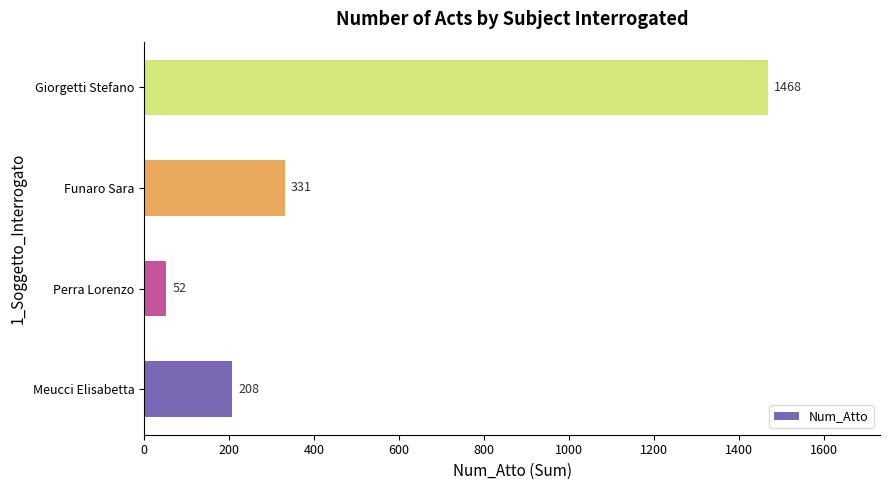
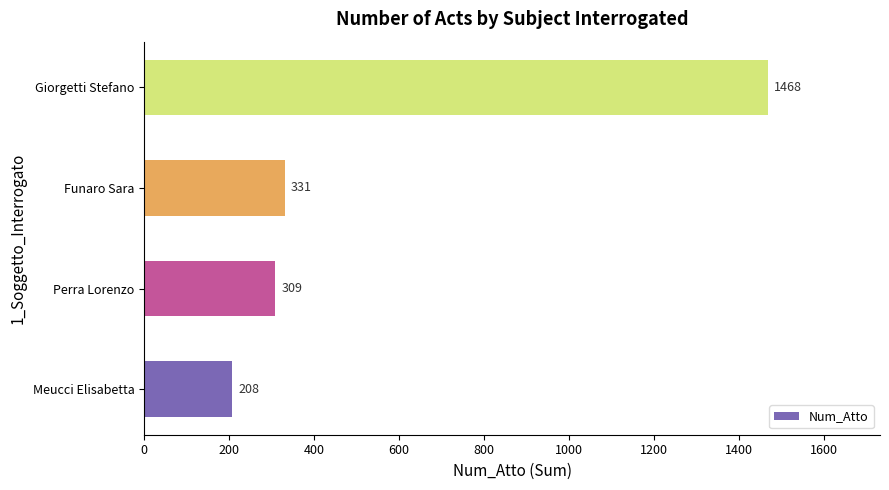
  {
    "Giorgetti Stefano": 1468,
    "Funaro Sara": 331,
-   "Perra Lorenzo": 52,
+   "Perra Lorenzo": 309,
    "Meucci Elisabetta": 208
  }
